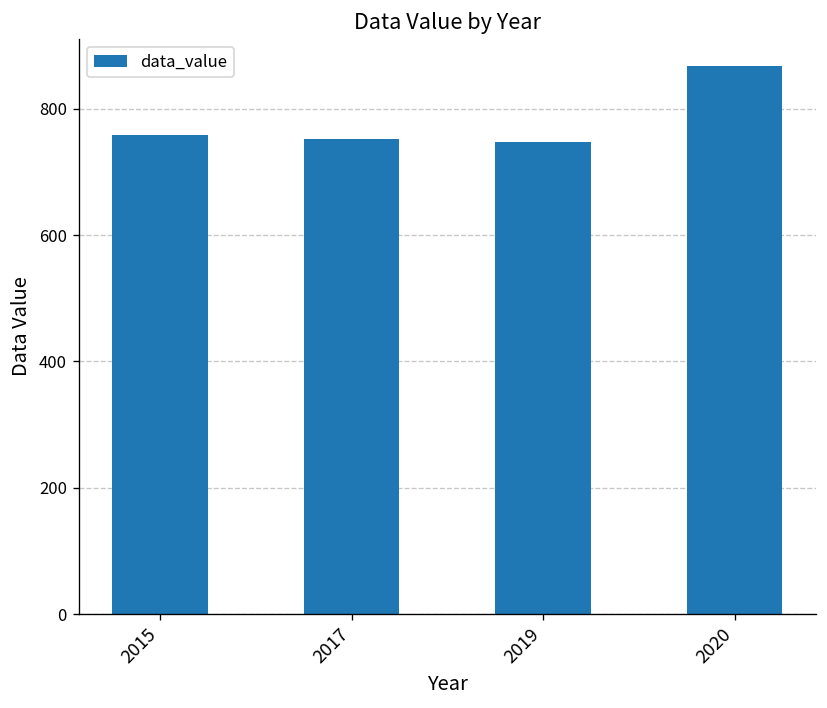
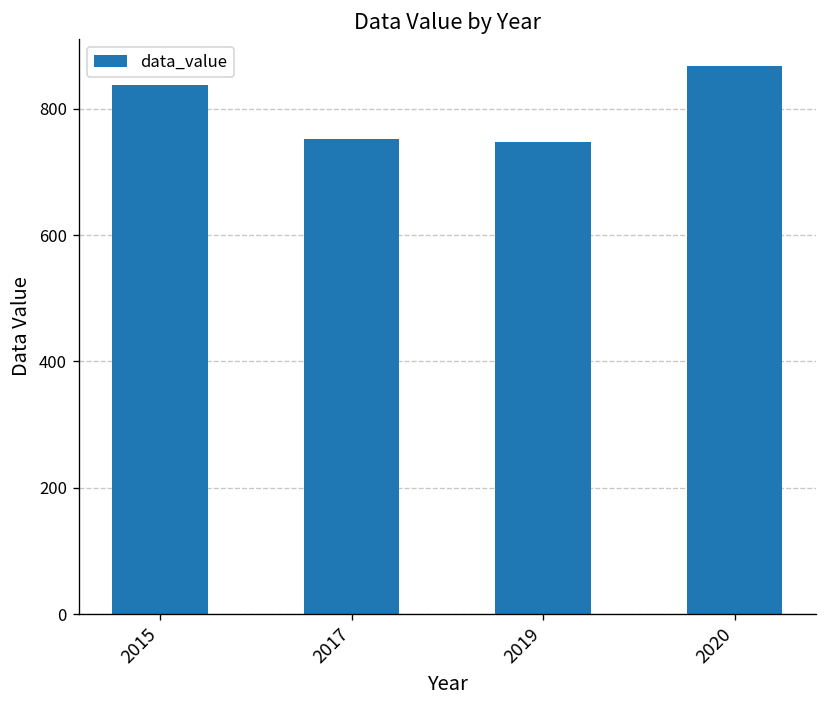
  {
-   "2015": 760,
+   "2015": 840,
    "2017": 750,
    "2019": 750,
    "2020": 870
  }
